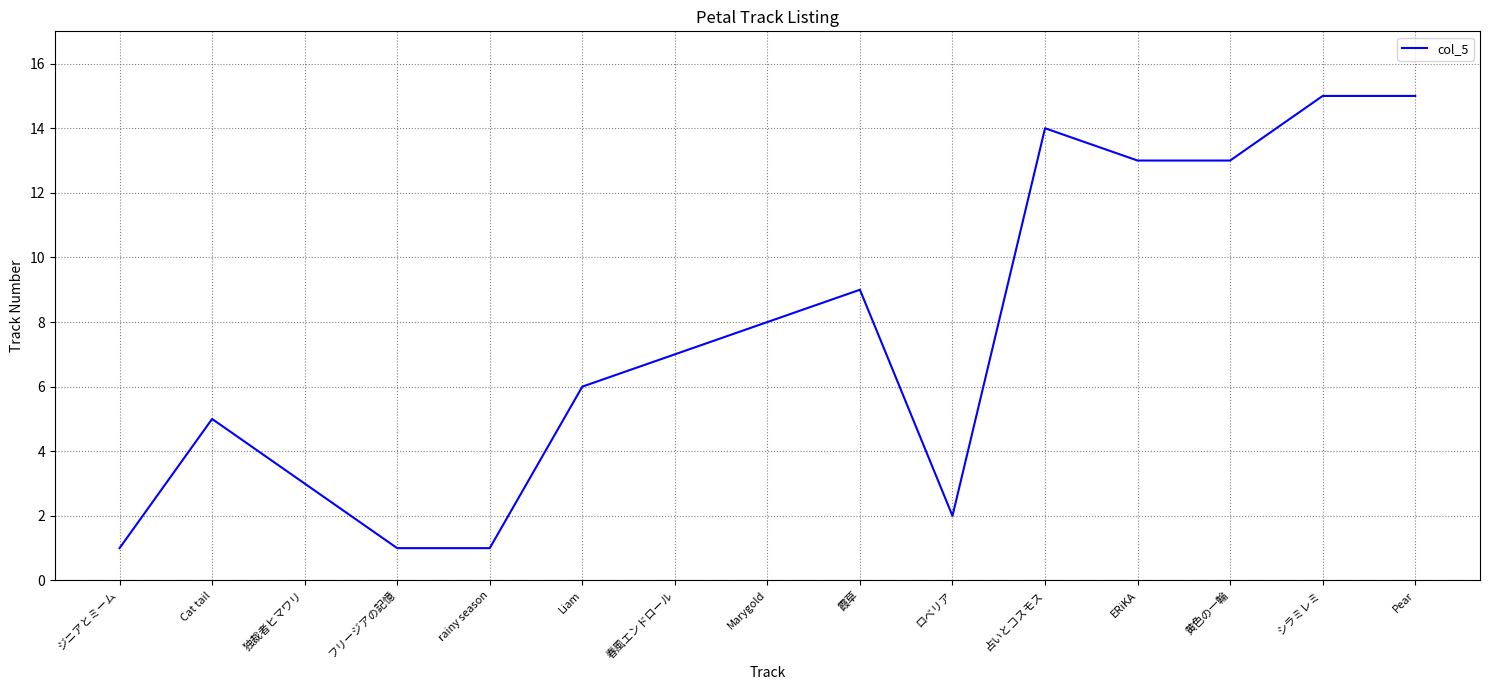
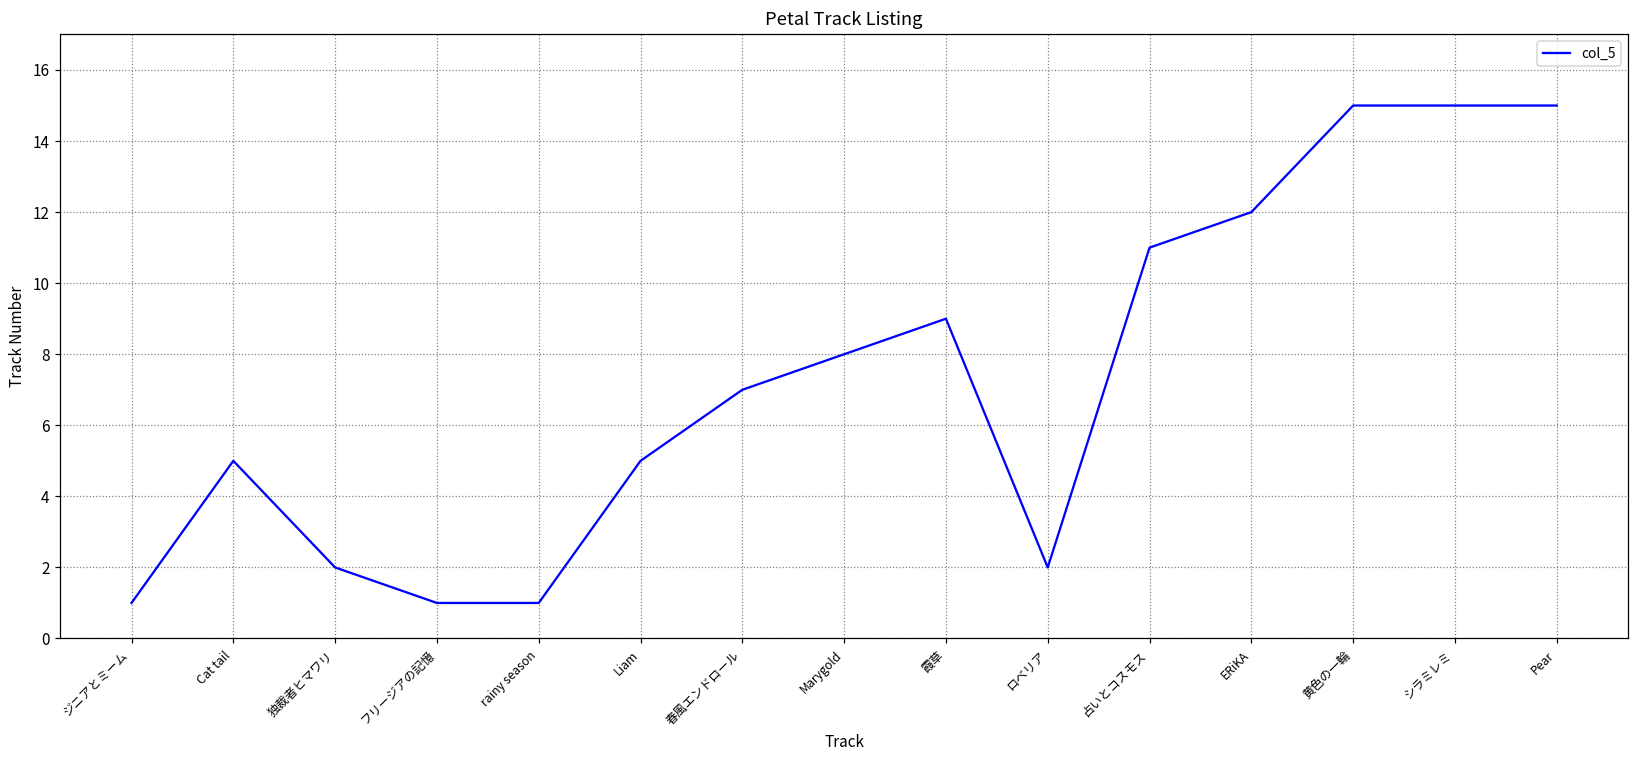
  {
    "ジニアとミーム": 1,
    "Cat tail": 5,
-   "独裁者ヒマワリ": 3,
+   "独裁者ヒマワリ": 2,
    "フリージアの記憶": 1,
    "rainy season": 1,
-   "Liam": 6,
+   "Liam": 5,
    "春風エンドロール": 7,
    "Marygold": 8,
    "霞草": 9,
    "ロベリア": 2,
-   "占いとコスモス": 14,
-   "ERiKA": 13,
-   "黄色の一輪": 13,
+   "占いとコスモス": 11,
+   "ERiKA": 12,
+   "黄色の一輪": 15,
    "シラミレミ": 15,
    "Pear": 15
  }
